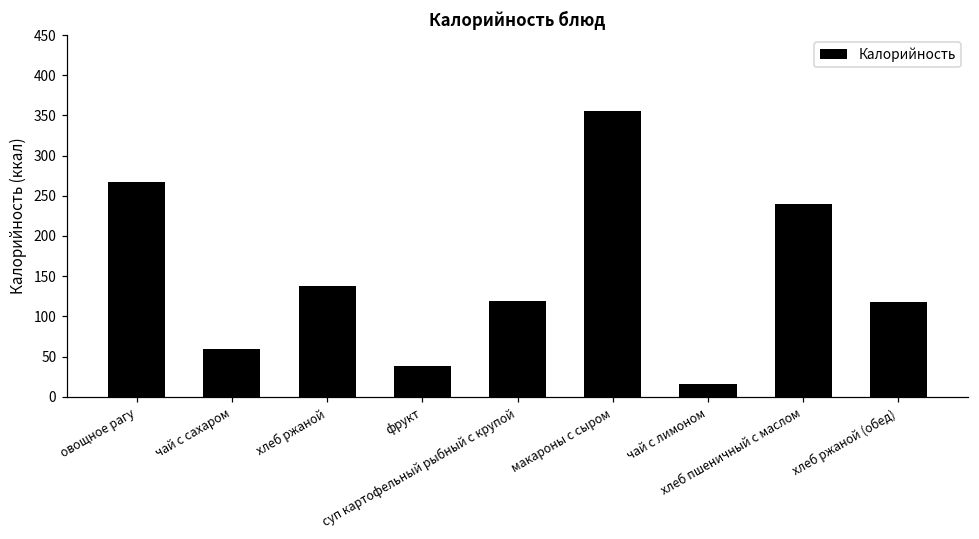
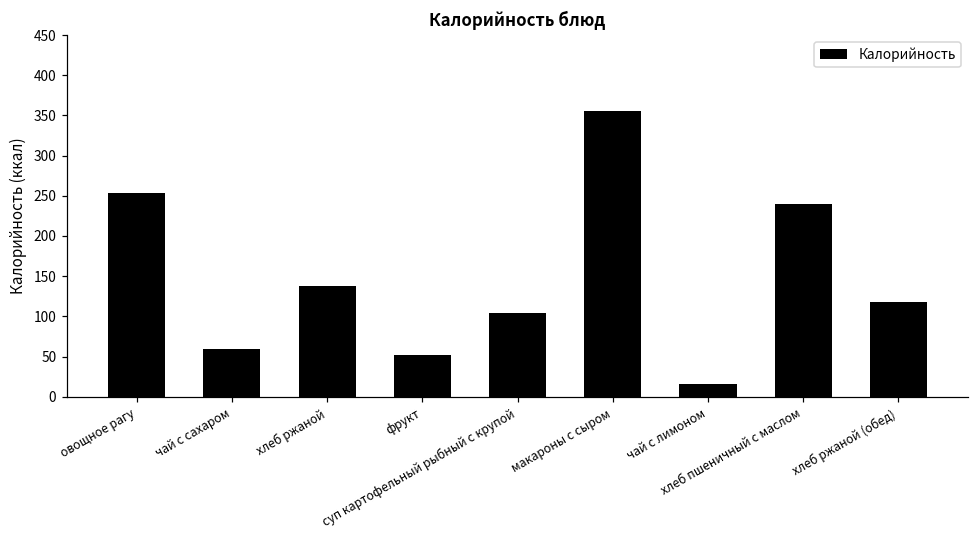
  {
-   "овощное рагу": 270,
+   "овощное рагу": 250,
    "чай с сахаром": 60,
    "хлеб ржаной": 140,
-   "фрукт": 40,
-   "суп картофельный рыбный с крупой": 120,
+   "фрукт": 50,
+   "суп картофельный рыбный с крупой": 100,
    "макароны с сыром": 360,
    "чай с лимоном": 20,
    "хлеб пшеничный с маслом": 240,
    "хлеб ржаной (обед)": 120
  }
